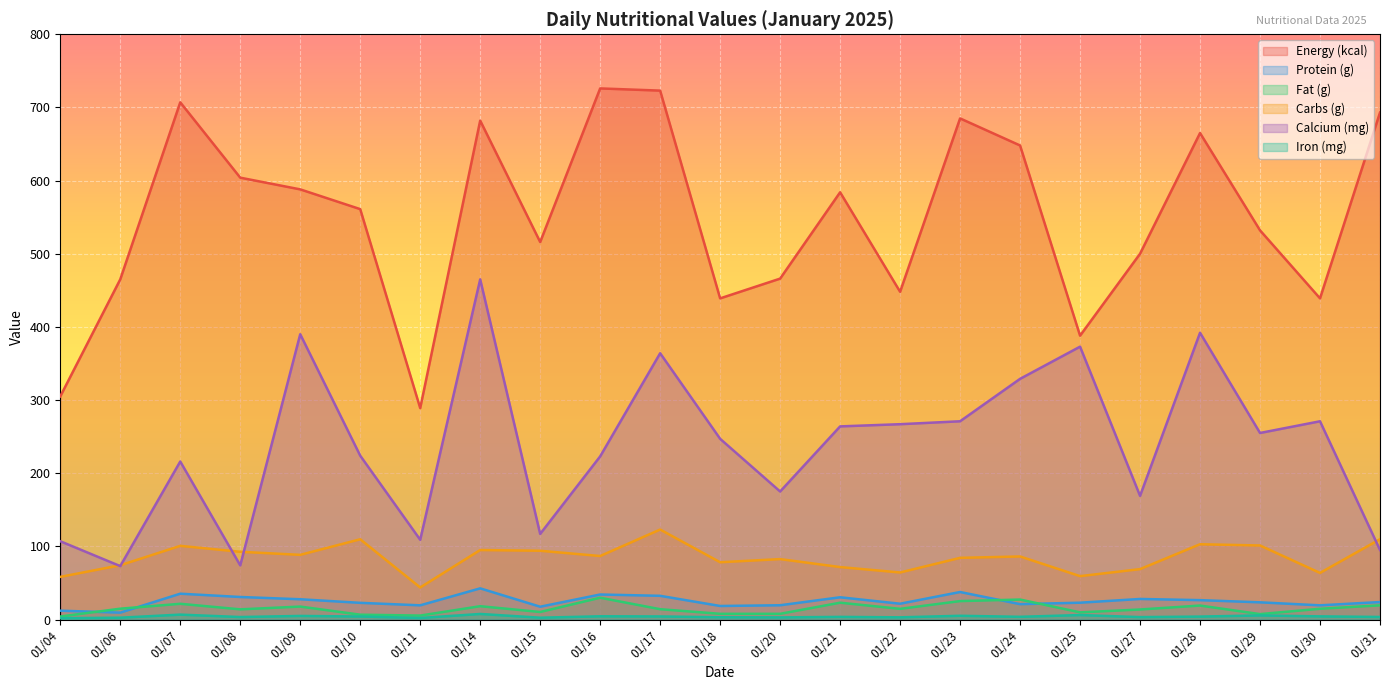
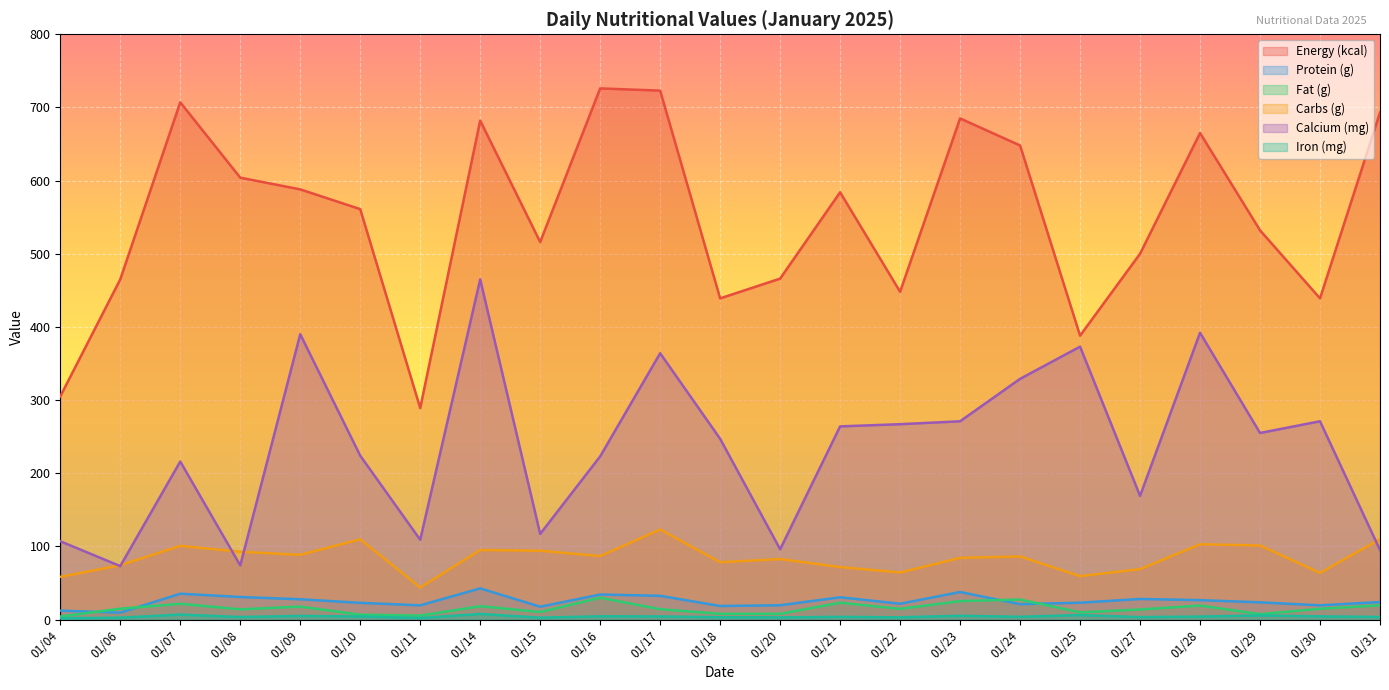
  {
    "Calcium (mg)": {
      "01/04": 110,
      "01/07": 220,
      "01/08": 70,
      "01/09": 390,
      "01/10": 220,
      "01/11": 110,
      "01/14": 470,
      "01/15": 120,
      "01/16": 220,
      "01/17": 360,
      "01/18": 250,
-     "01/20": 180,
+     "01/20": 100,
      "01/21": 260,
      "01/22": 270,
      "01/23": 270,
      "01/24": 330,
      "01/25": 370,
      "01/27": 170,
      "01/28": 390,
      "01/29": 260,
      "01/30": 270,
      "01/31": 100
    }
  }
